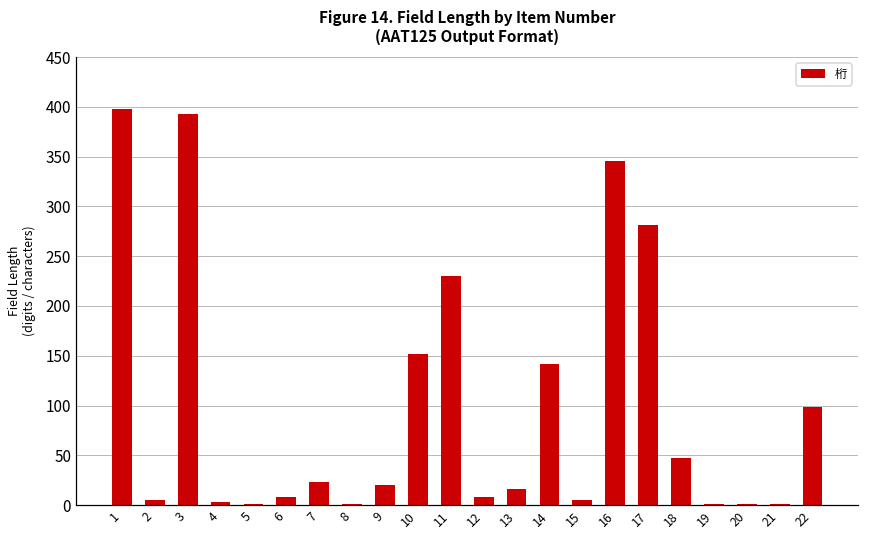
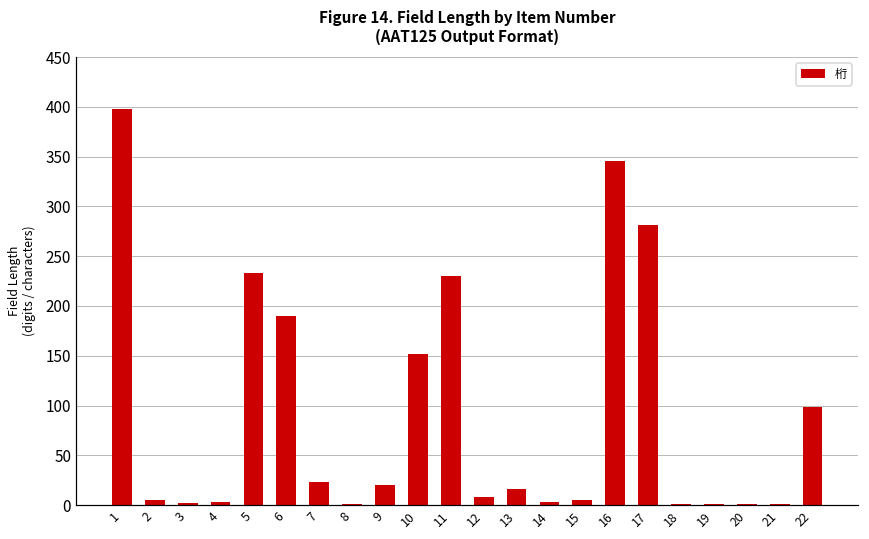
  {
    "1": 400,
    "2": 10,
-   "3": 390,
+   "3": 0,
    "4": 0,
-   "5": 0,
-   "6": 10,
+   "5": 230,
+   "6": 190,
    "7": 20,
    "9": 20,
    "10": 150,
    "11": 230,
    "12": 10,
    "13": 20,
-   "14": 140,
+   "14": 0,
    "15": 10,
    "16": 350,
    "17": 280,
-   "18": 50,
+   "18": 0,
    "22": 100
  }
